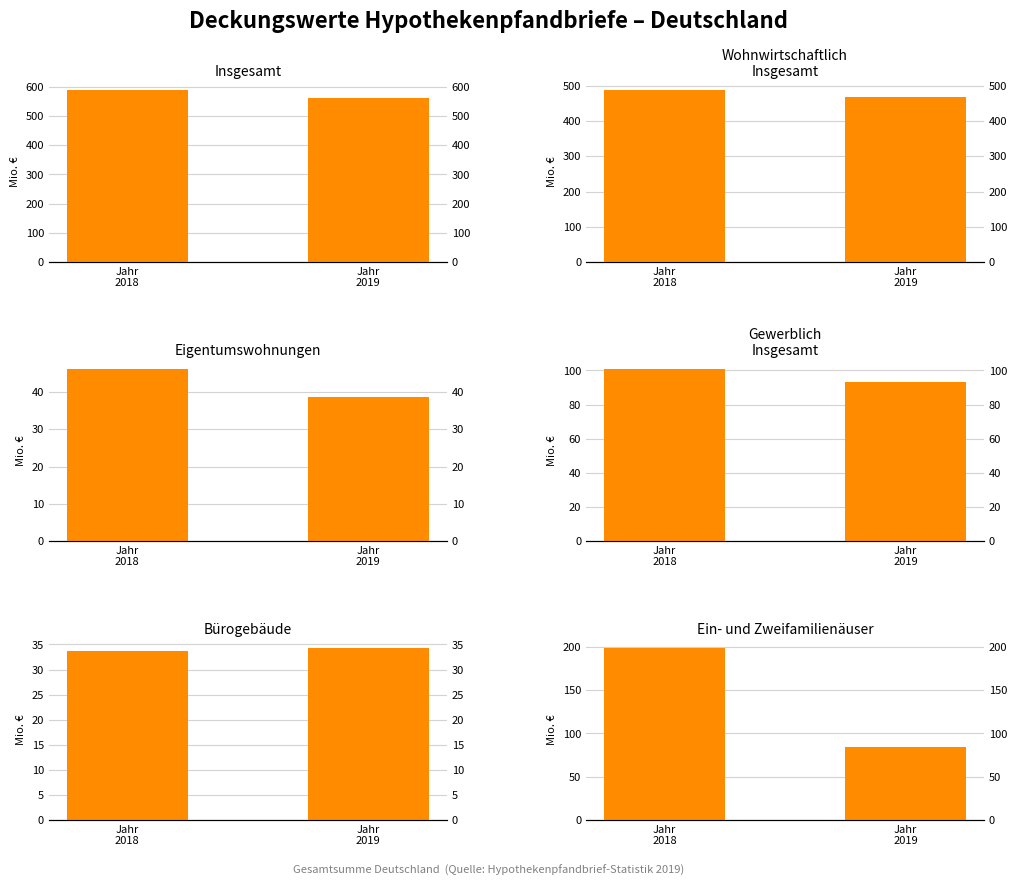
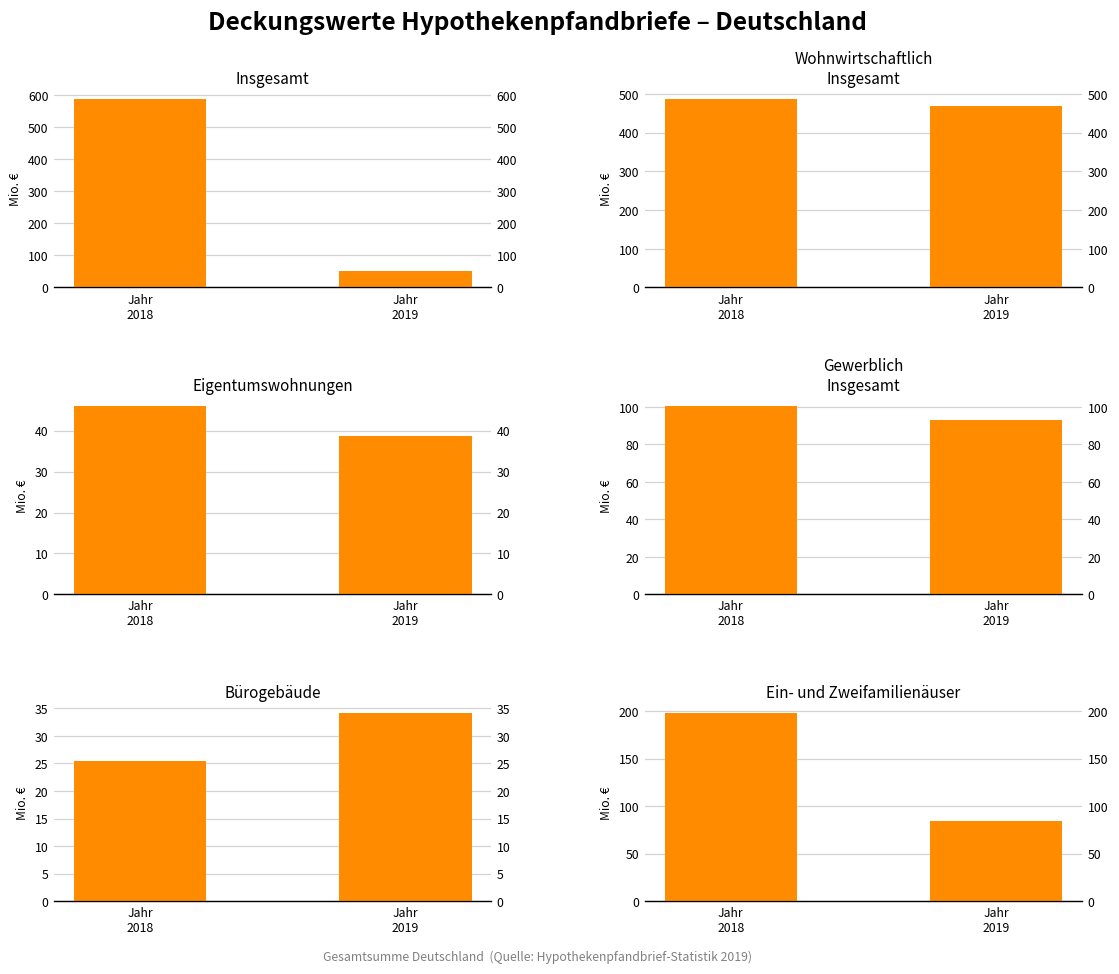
  {
    "Insgesamt": {
      "Jahr 2018": 590,
-     "Jahr 2019": 560
+     "Jahr 2019": 50
    },
    "Wohnwirtschaftlich Insgesamt": {
      "Jahr 2018": 490,
      "Jahr 2019": 470
    },
    "Eigentumswohnungen": {
      "Jahr 2018": 46,
      "Jahr 2019": 39
    },
    "Gewerblich Insgesamt": {
      "Jahr 2018": 101,
      "Jahr 2019": 93
    },
    "Bürogebäude": {
-     "Jahr 2018": 34,
+     "Jahr 2018": 26,
      "Jahr 2019": 34
    },
    "Ein- und Zweifamilienäuser": {
      "Jahr 2018": 200,
      "Jahr 2019": 80
    }
  }
